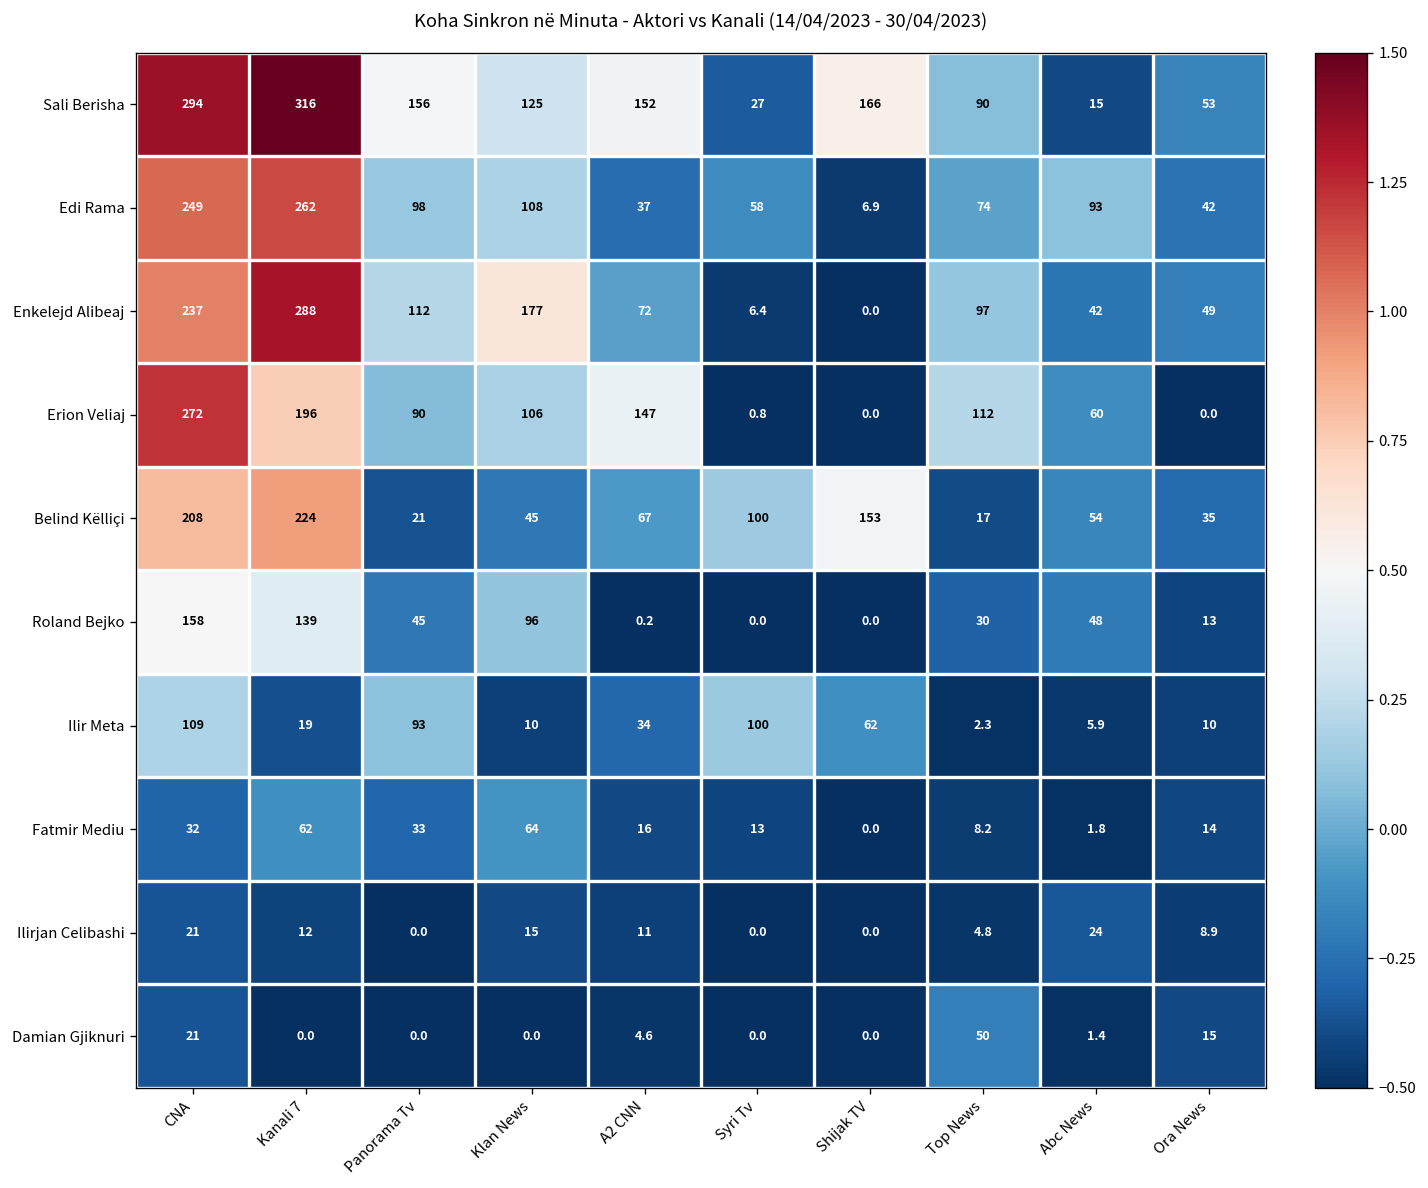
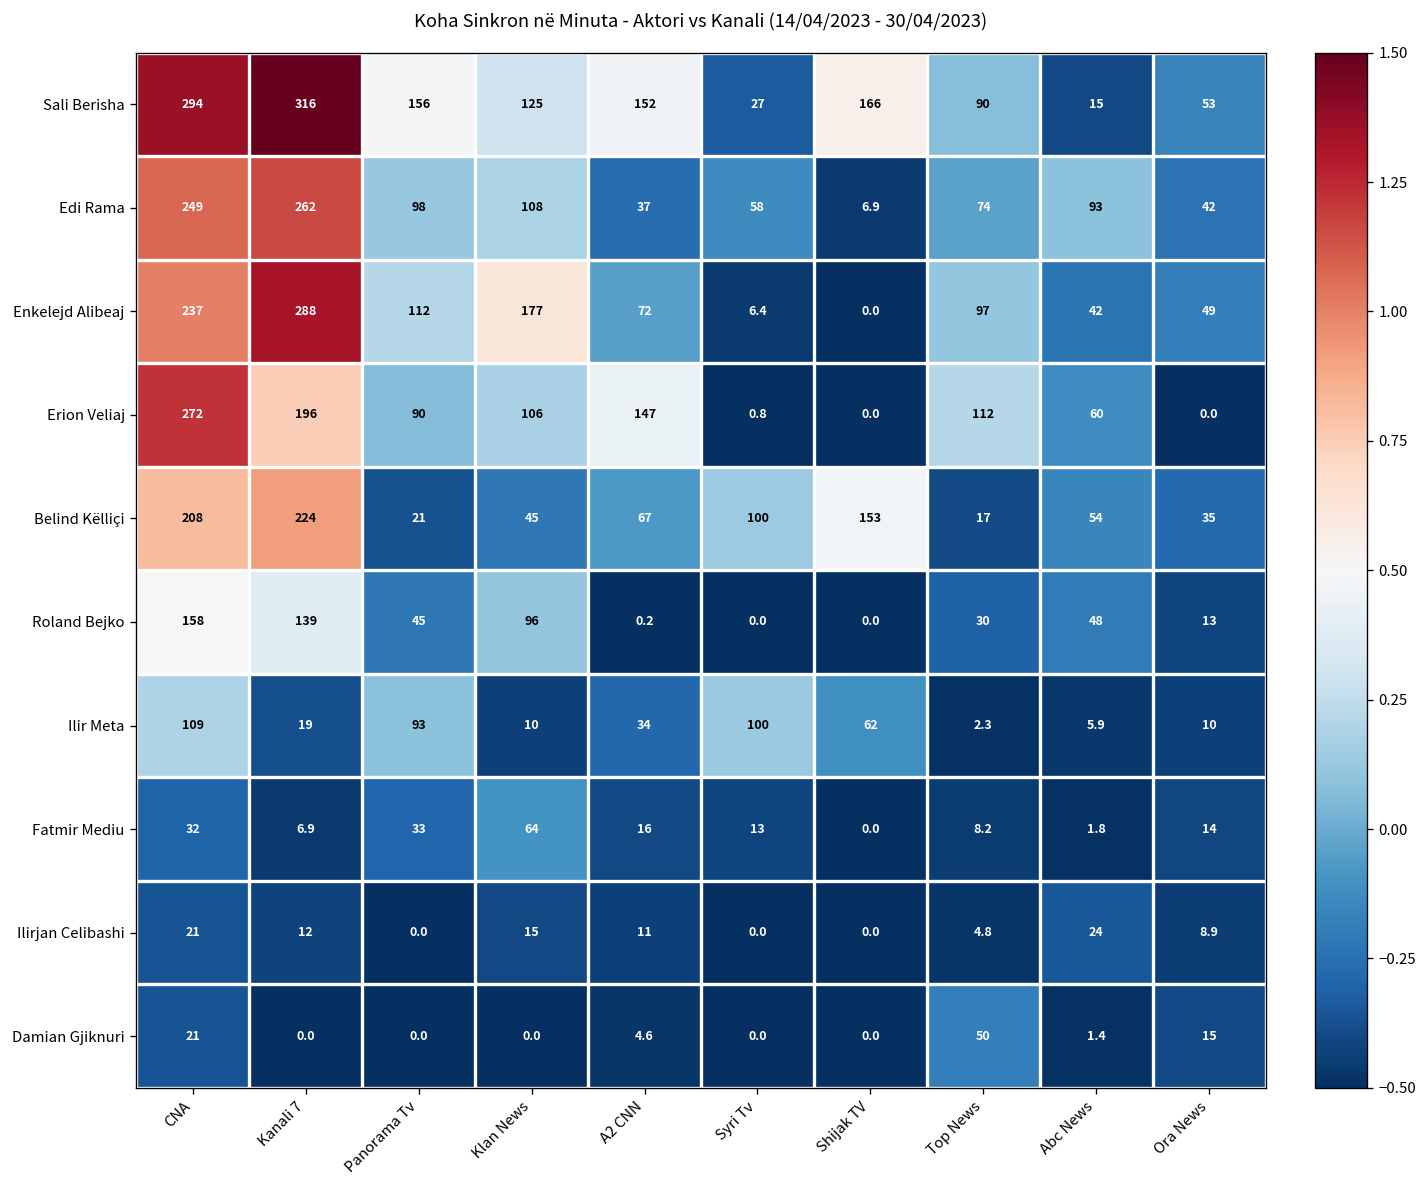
  {
    "Sali Berisha": {
      "CNA": 294,
      "Kanali 7": 316,
      "Panorama Tv": 156,
      "Klan News": 125,
      "A2 CNN": 152,
      "Syri Tv": 27,
      "Shijak TV": 166,
      "Top News": 90,
      "Abc News": 15,
      "Ora News": 53
    },
    "Edi Rama": {
      "CNA": 249,
      "Kanali 7": 262,
      "Panorama Tv": 98,
      "Klan News": 108,
      "A2 CNN": 37,
      "Syri Tv": 58,
      "Shijak TV": 6.9,
      "Top News": 74,
      "Abc News": 93,
      "Ora News": 42
    },
    "Enkelejd Alibeaj": {
      "CNA": 237,
      "Kanali 7": 288,
      "Panorama Tv": 112,
      "Klan News": 177,
      "A2 CNN": 72,
      "Syri Tv": 6.4,
      "Shijak TV": 0.0,
      "Top News": 97,
      "Abc News": 42,
      "Ora News": 49
    },
    "Erion Veliaj": {
      "CNA": 272,
      "Kanali 7": 196,
      "Panorama Tv": 90,
      "Klan News": 106,
      "A2 CNN": 147,
      "Syri Tv": 0.8,
      "Shijak TV": 0.0,
      "Top News": 112,
      "Abc News": 60,
      "Ora News": 0.0
    },
    "Belind Këlliçi": {
      "CNA": 208,
      "Kanali 7": 224,
      "Panorama Tv": 21,
      "Klan News": 45,
      "A2 CNN": 67,
      "Syri Tv": 100,
      "Shijak TV": 153,
      "Top News": 17,
      "Abc News": 54,
      "Ora News": 35
    },
    "Roland Bejko": {
      "CNA": 158,
      "Kanali 7": 139,
      "Panorama Tv": 45,
      "Klan News": 96,
      "A2 CNN": 0.2,
      "Syri Tv": 0.0,
      "Shijak TV": 0.0,
      "Top News": 30,
      "Abc News": 48,
      "Ora News": 13
    },
    "Ilir Meta": {
      "CNA": 109,
      "Kanali 7": 19,
      "Panorama Tv": 93,
      "Klan News": 10,
      "A2 CNN": 34,
      "Syri Tv": 100,
      "Shijak TV": 62,
      "Top News": 2.3,
      "Abc News": 5.9,
      "Ora News": 10
    },
    "Fatmir Mediu": {
      "CNA": 32,
-     "Kanali 7": 62,
+     "Kanali 7": 6.9,
      "Panorama Tv": 33,
      "Klan News": 64,
      "A2 CNN": 16,
      "Syri Tv": 13,
      "Shijak TV": 0.0,
      "Top News": 8.2,
      "Abc News": 1.8,
      "Ora News": 14
    },
    "Ilirjan Celibashi": {
      "CNA": 21,
      "Kanali 7": 12,
      "Panorama Tv": 0.0,
      "Klan News": 15,
      "A2 CNN": 11,
      "Syri Tv": 0.0,
      "Shijak TV": 0.0,
      "Top News": 4.8,
      "Abc News": 24,
      "Ora News": 8.9
    },
    "Damian Gjiknuri": {
      "CNA": 21,
      "Kanali 7": 0.0,
      "Panorama Tv": 0.0,
      "Klan News": 0.0,
      "A2 CNN": 4.6,
      "Syri Tv": 0.0,
      "Shijak TV": 0.0,
      "Top News": 50,
      "Abc News": 1.4,
      "Ora News": 15
    }
  }
